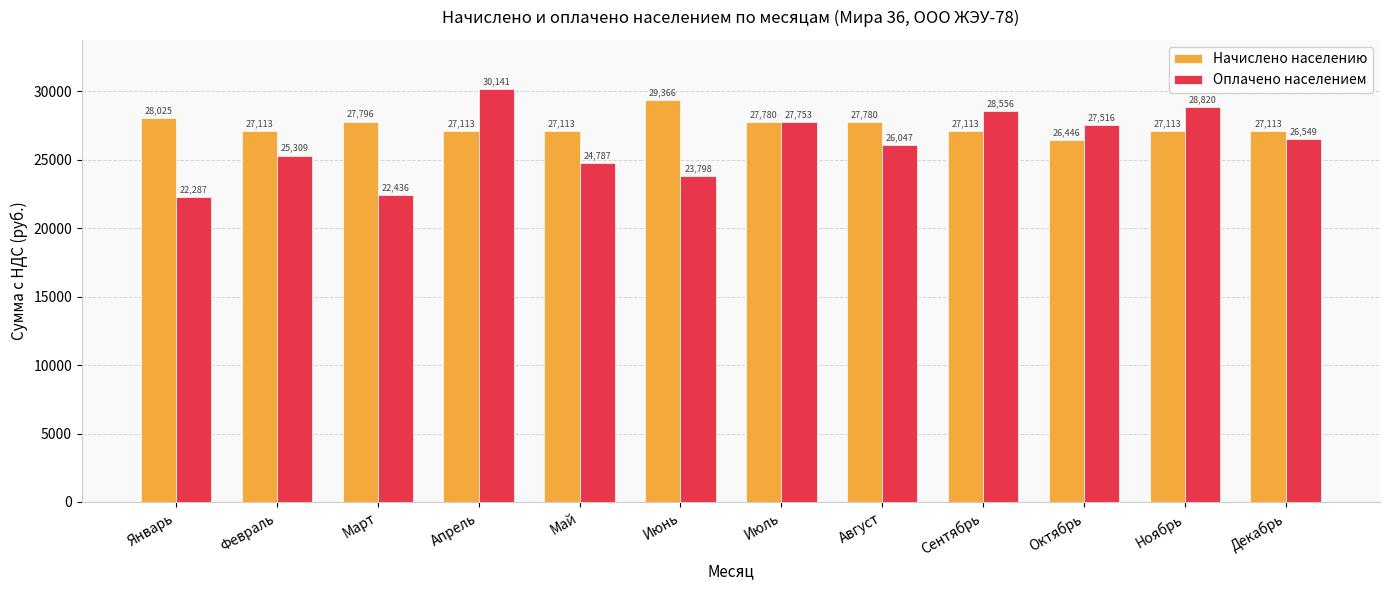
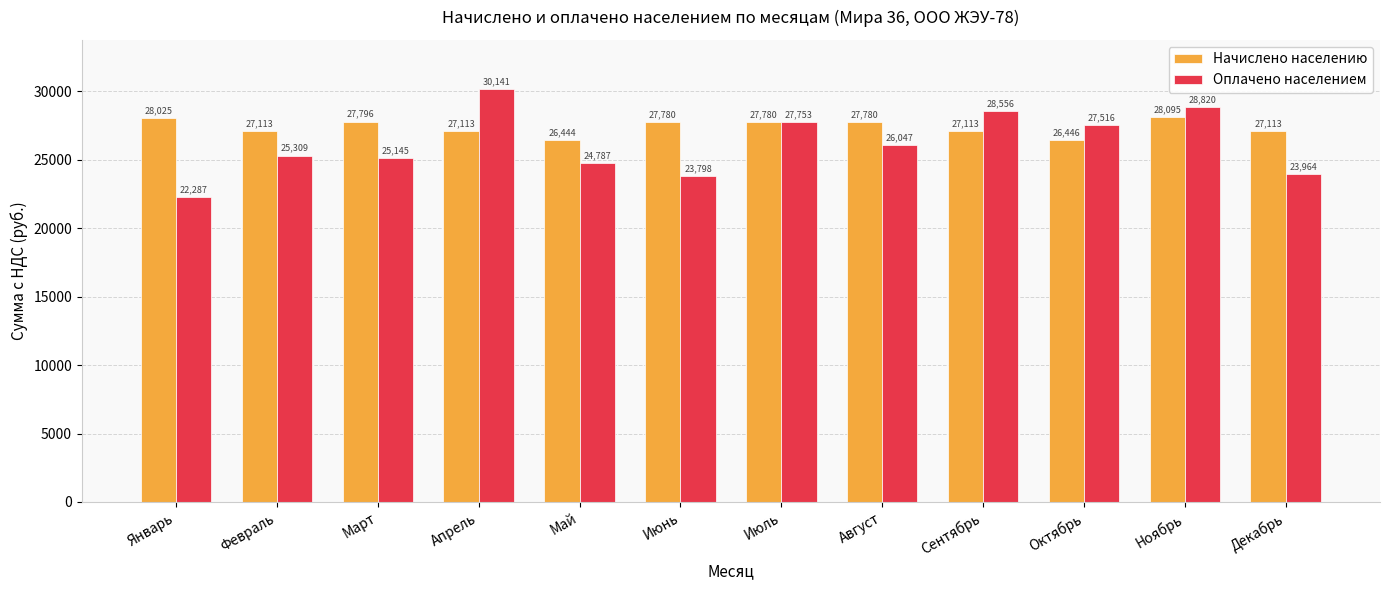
  {
    "Начислено населению": {
      "Январь": "28,025",
      "Февраль": "27,113",
      "Март": "27,796",
      "Апрель": "27,113",
-     "Май": "27,113",
-     "Июнь": "29,366",
+     "Май": "26,444",
+     "Июнь": "27,780",
      "Июль": "27,780",
      "Август": "27,780",
      "Сентябрь": "27,113",
      "Октябрь": "26,446",
-     "Ноябрь": "27,113",
+     "Ноябрь": "28,095",
      "Декабрь": "27,113"
    },
    "Оплачено населением": {
      "Январь": "22,287",
      "Февраль": "25,309",
-     "Март": "22,436",
+     "Март": "25,145",
      "Апрель": "30,141",
      "Май": "24,787",
      "Июнь": "23,798",
      "Июль": "27,753",
      "Август": "26,047",
      "Сентябрь": "28,556",
      "Октябрь": "27,516",
      "Ноябрь": "28,820",
-     "Декабрь": "26,549"
+     "Декабрь": "23,964"
    }
  }
